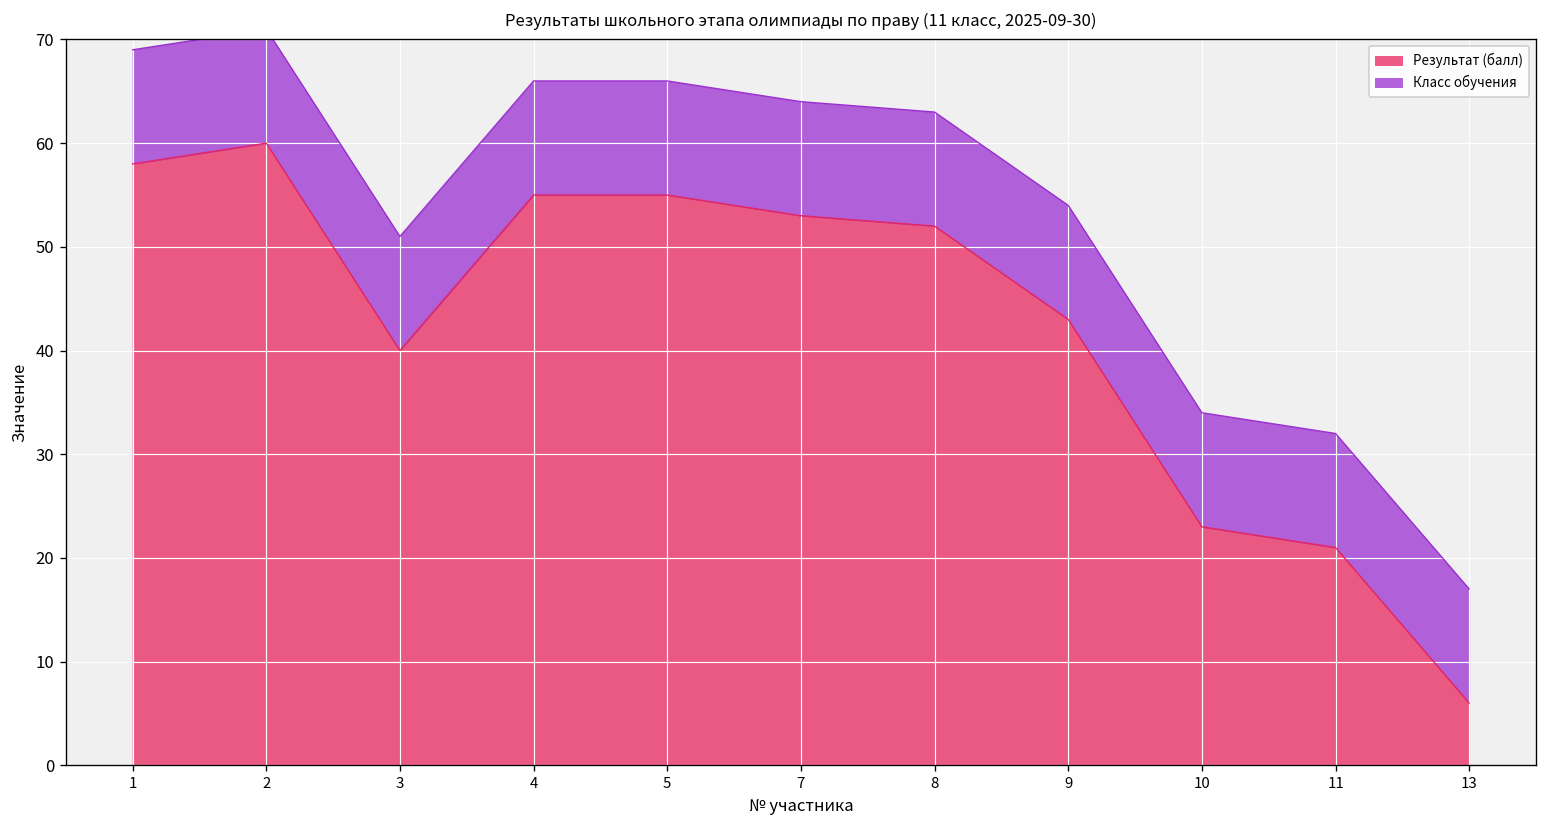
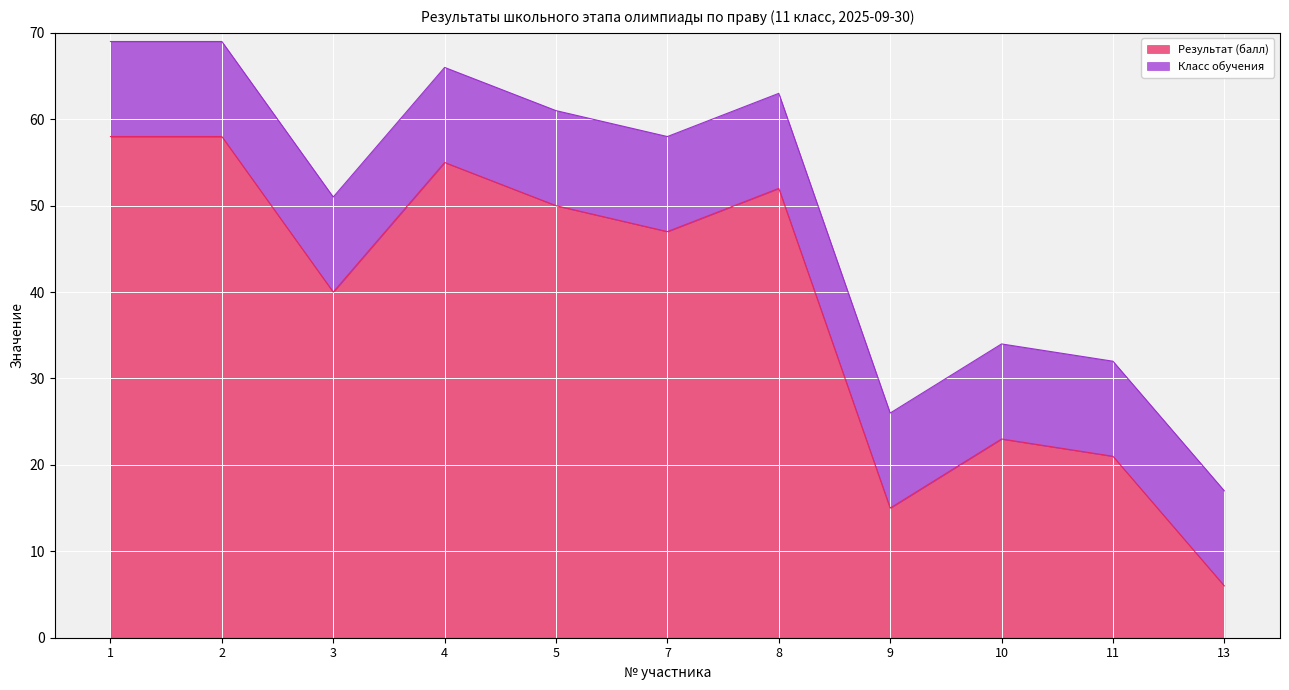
  {
    "Результат (балл)": {
      "1": 58,
-     "2": 60,
+     "2": 58,
      "3": 40,
      "4": 55,
-     "5": 55,
-     "7": 53,
+     "5": 50,
+     "7": 47,
      "8": 52,
-     "9": 43,
+     "9": 15,
      "10": 23,
      "11": 21,
      "13": 6
    },
    "Класс обучения": {
      "1": 11,
      "3": 11,
      "4": 11,
      "5": 11,
      "7": 11,
      "8": 11,
      "9": 11,
      "10": 11,
      "11": 11,
      "13": 11
    }
  }
